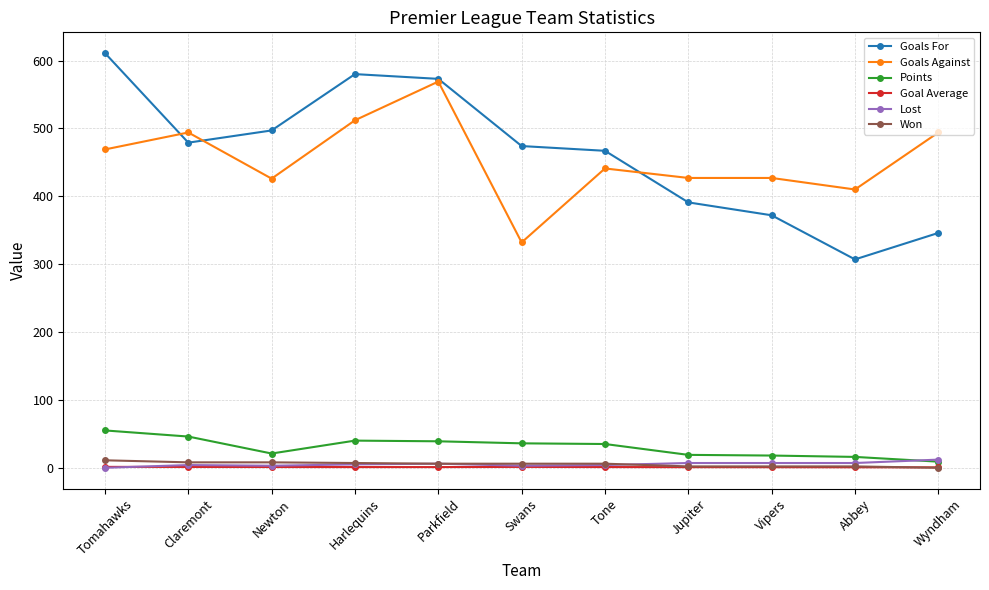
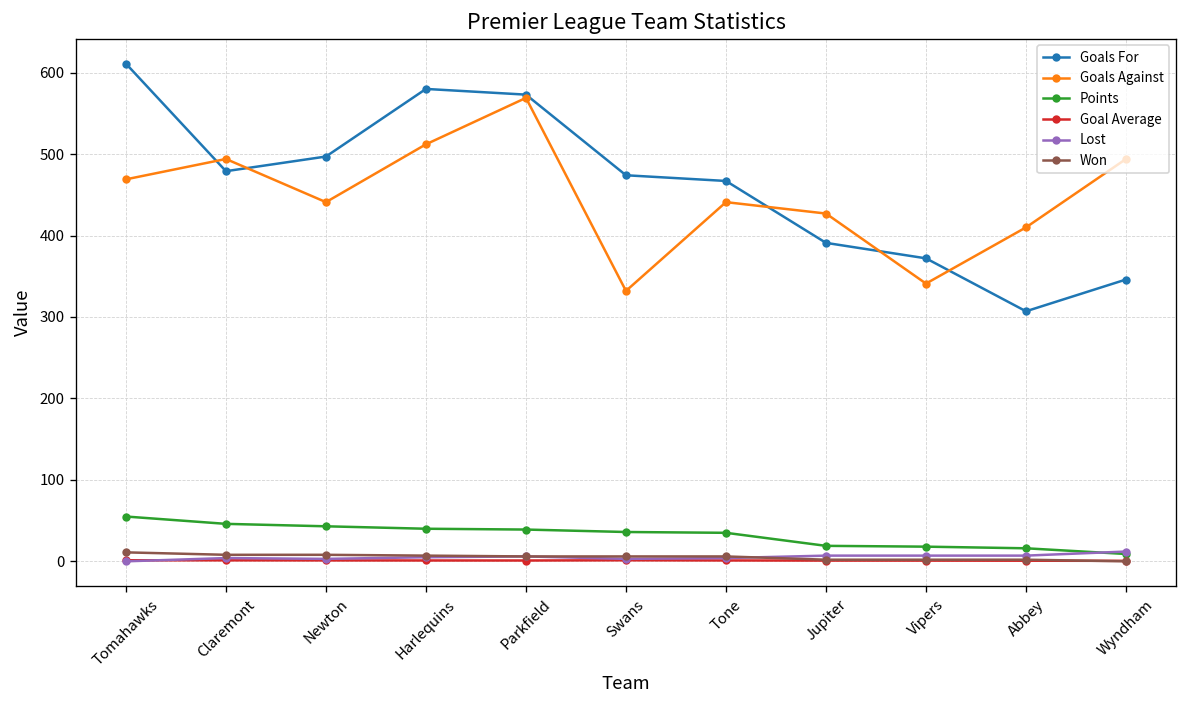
  {
    "Goals For": {
      "Tomahawks": 610,
      "Claremont": 480,
      "Newton": 500,
      "Harlequins": 580,
      "Parkfield": 570,
      "Swans": 470,
      "Tone": 470,
      "Jupiter": 390,
      "Vipers": 370,
      "Abbey": 310,
      "Wyndham": 350
    },
    "Goals Against": {
      "Tomahawks": 470,
      "Claremont": 490,
-     "Newton": 430,
+     "Newton": 440,
      "Harlequins": 510,
      "Parkfield": 570,
      "Swans": 330,
      "Tone": 440,
      "Jupiter": 430,
-     "Vipers": 430,
+     "Vipers": 340,
      "Abbey": 410
    },
    "Points": {
      "Tomahawks": 60,
      "Claremont": 50,
-     "Newton": 20,
+     "Newton": 40,
      "Harlequins": 40,
      "Parkfield": 40,
      "Swans": 40,
      "Tone": 40,
      "Jupiter": 20,
      "Vipers": 20,
      "Abbey": 20
    },
    "Goal Average": {
      "Harlequins": 0,
      "Parkfield": 0
    },
    "Lost": {
      "Jupiter": 10,
      "Vipers": 10,
      "Abbey": 10
    },
    "Won": {
      "Tomahawks": 10,
      "Claremont": 10,
      "Newton": 10
    }
  }
